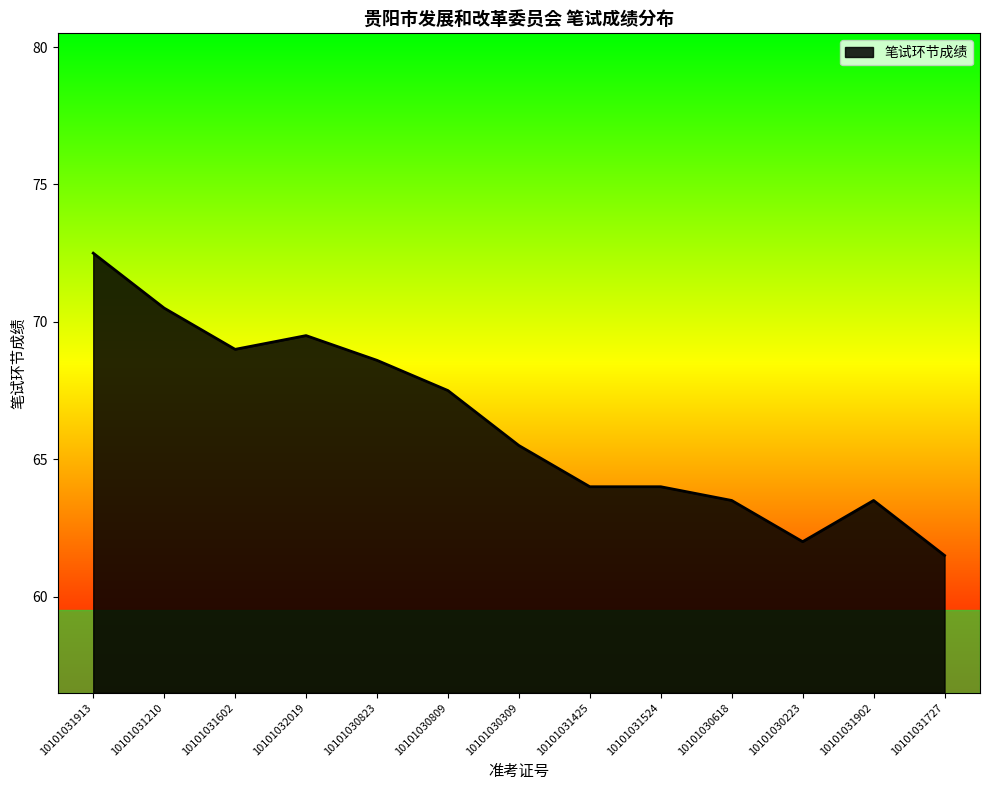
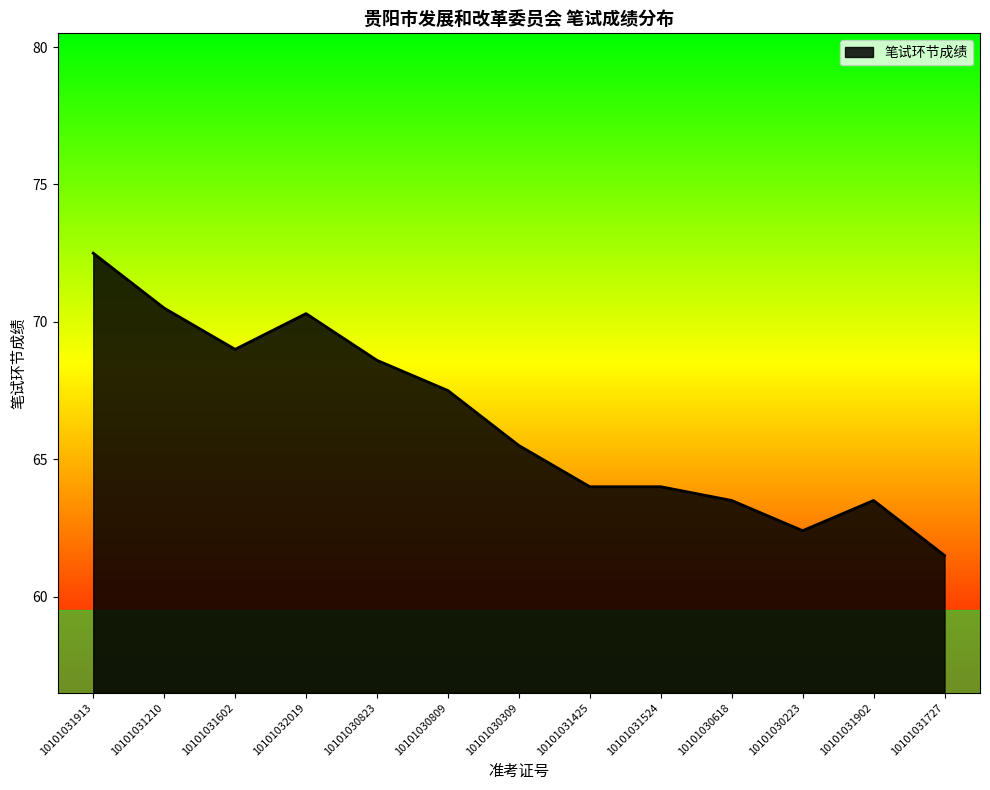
  {
    "10101031913": 72.5,
    "10101031210": 70.5,
    "10101031602": 69.0,
-   "10101032019": 69.5,
+   "10101032019": 70.3,
    "10101030823": 68.6,
    "10101030809": 67.5,
    "10101030309": 65.5,
    "10101031425": 64.0,
    "10101031524": 64.0,
    "10101030618": 63.5,
-   "10101030223": 62.0,
+   "10101030223": 62.4,
    "10101031902": 63.5,
    "10101031727": 61.5
  }
